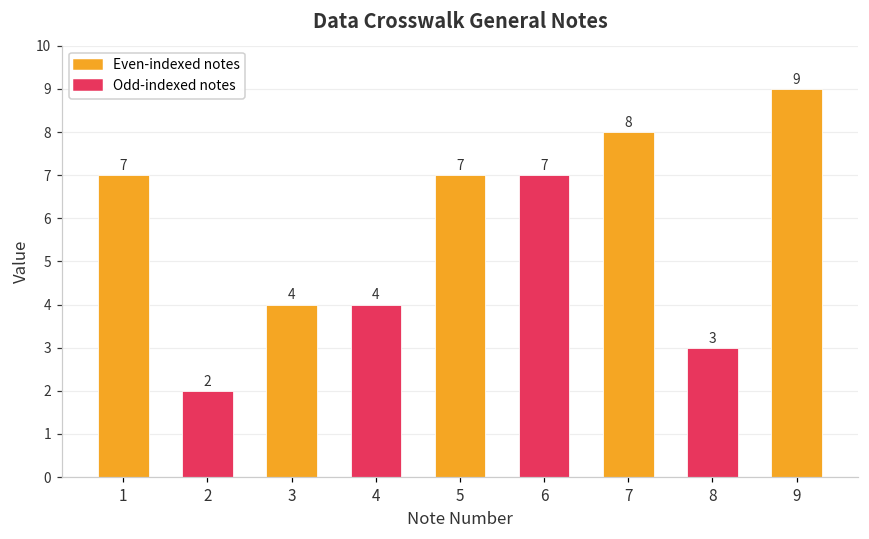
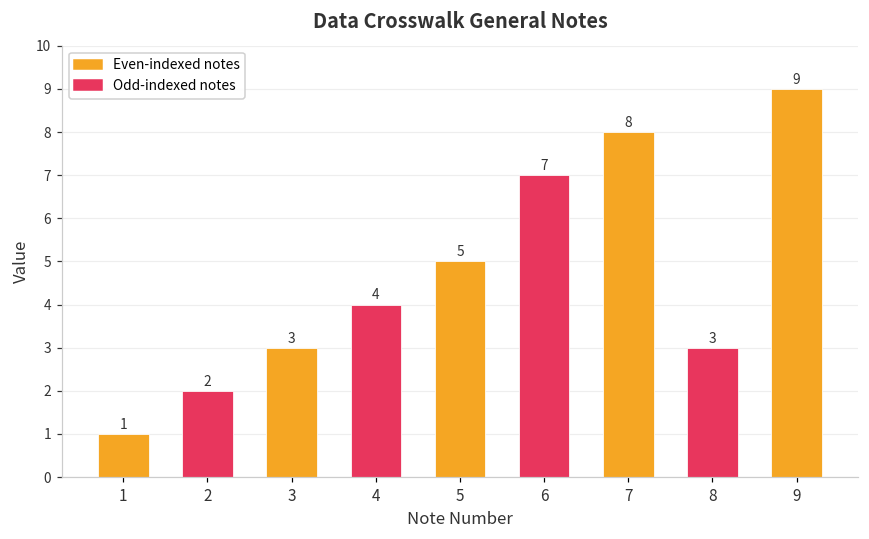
  {
-   "1": 7,
+   "1": 1,
    "2": 2,
-   "3": 4,
+   "3": 3,
    "4": 4,
-   "5": 7,
+   "5": 5,
    "6": 7,
    "7": 8,
    "8": 3,
    "9": 9
  }
